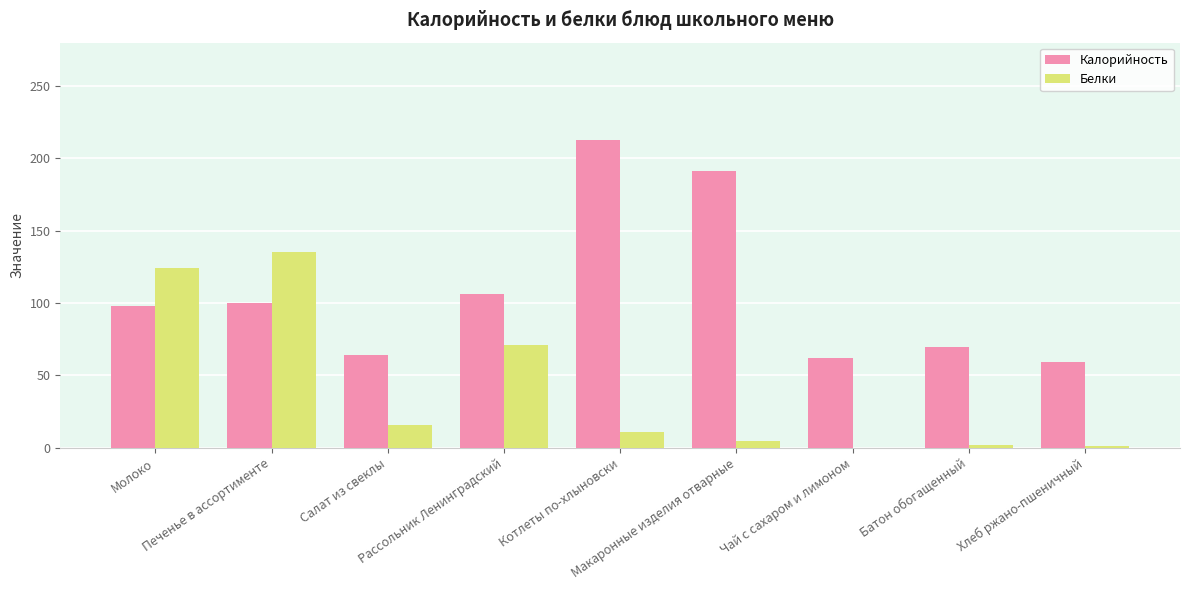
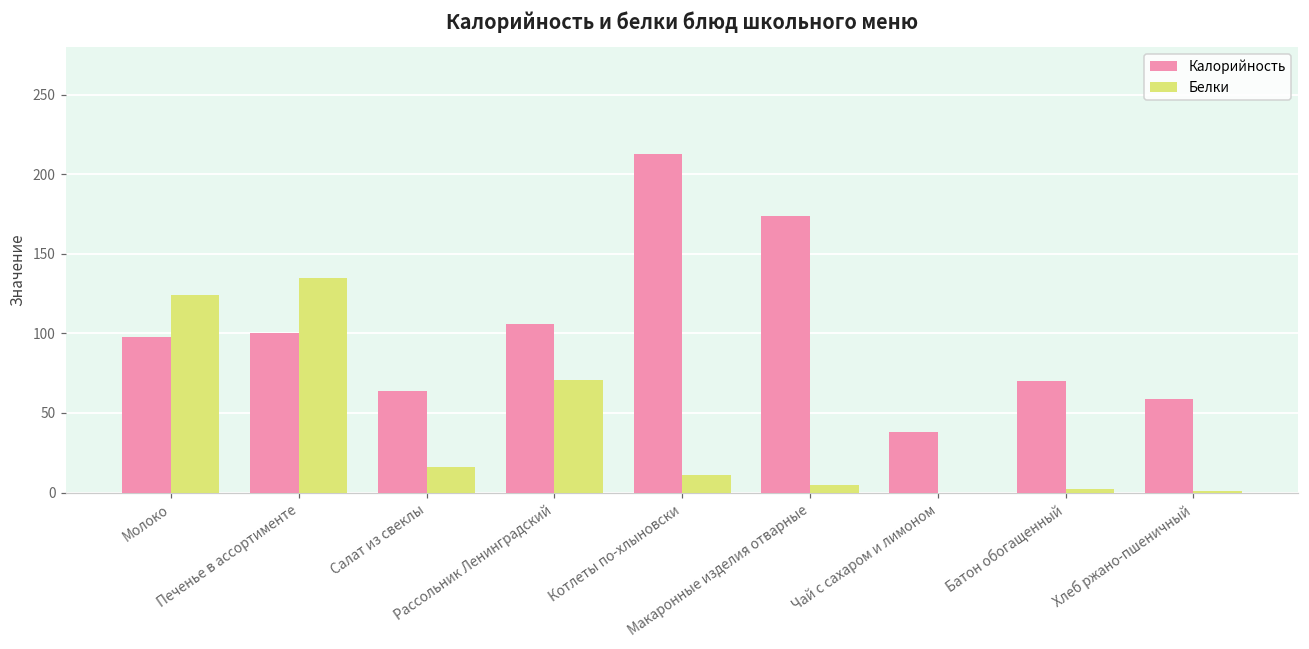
  {
    "Калорийность": {
      "Молоко": 98,
      "Печенье в ассортименте": 100,
      "Салат из свеклы": 64,
      "Рассольник Ленинградский": 106,
      "Котлеты по-хлыновски": 213,
-     "Макаронные изделия отварные": 191,
-     "Чай с сахаром и лимоном": 62,
+     "Макаронные изделия отварные": 174,
+     "Чай с сахаром и лимоном": 38,
      "Батон обогащенный": 70,
      "Хлеб ржано-пшеничный": 59
    },
    "Белки": {
      "Молоко": 124,
      "Печенье в ассортименте": 135,
      "Салат из свеклы": 16,
      "Рассольник Ленинградский": 71,
      "Котлеты по-хлыновски": 11,
      "Макаронные изделия отварные": 5,
      "Чай с сахаром и лимоном": 0,
      "Батон обогащенный": 2
    }
  }
